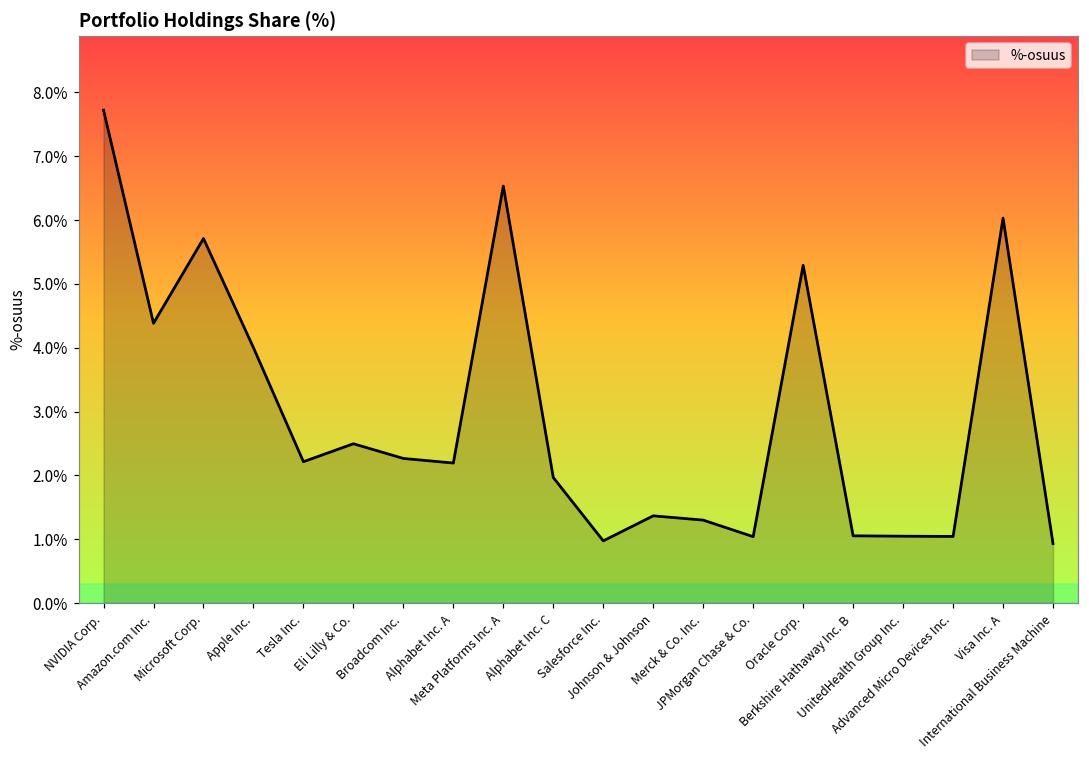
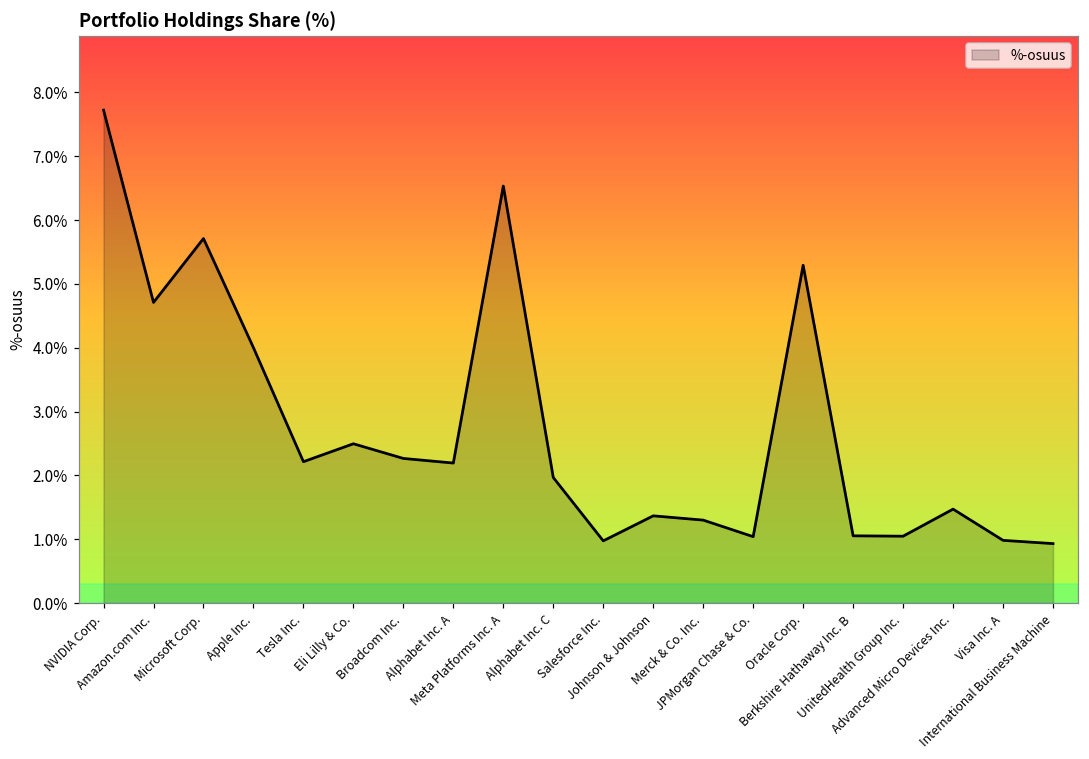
  {
    "NVIDIA Corp.": "7.7%",
-   "Amazon.com Inc.": "4.4%",
+   "Amazon.com Inc.": "4.7%",
    "Microsoft Corp.": "5.7%",
    "Apple Inc.": "4.0%",
    "Tesla Inc.": "2.2%",
    "Eli Lilly & Co.": "2.5%",
    "Broadcom Inc.": "2.3%",
    "Alphabet Inc. A": "2.2%",
    "Meta Platforms Inc. A": "6.5%",
    "Alphabet Inc. C": "2.0%",
    "Salesforce Inc.": "1.0%",
    "Johnson & Johnson": "1.4%",
    "Merck & Co. Inc.": "1.3%",
    "JPMorgan Chase & Co.": "1.0%",
    "Oracle Corp.": "5.3%",
    "Berkshire Hathaway Inc. B": "1.1%",
    "UnitedHealth Group Inc.": "1.0%",
-   "Advanced Micro Devices Inc.": "1.0%",
-   "Visa Inc. A": "6.0%",
+   "Advanced Micro Devices Inc.": "1.5%",
+   "Visa Inc. A": "1.0%",
    "International Business Machine": "0.9%"
  }
